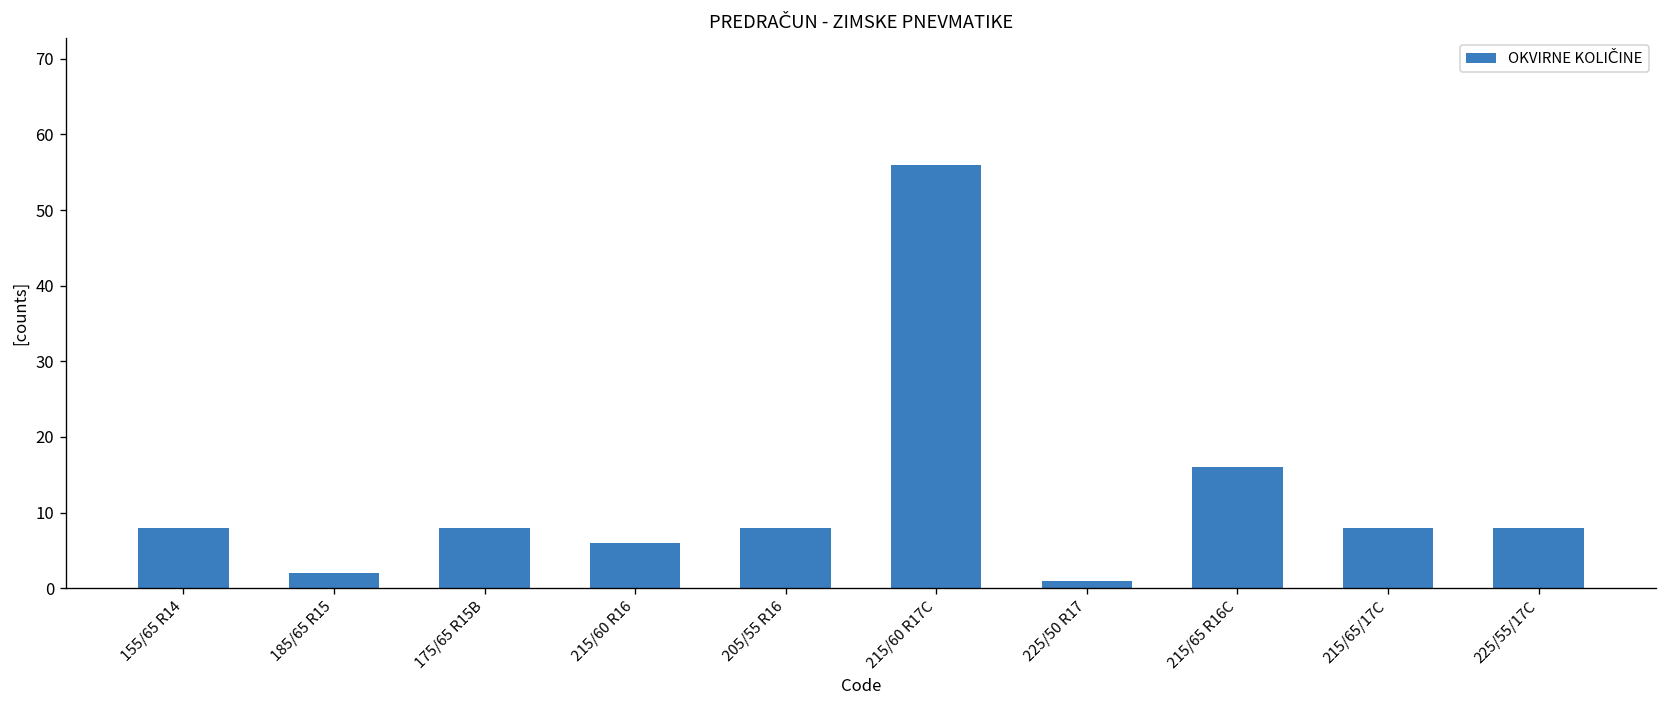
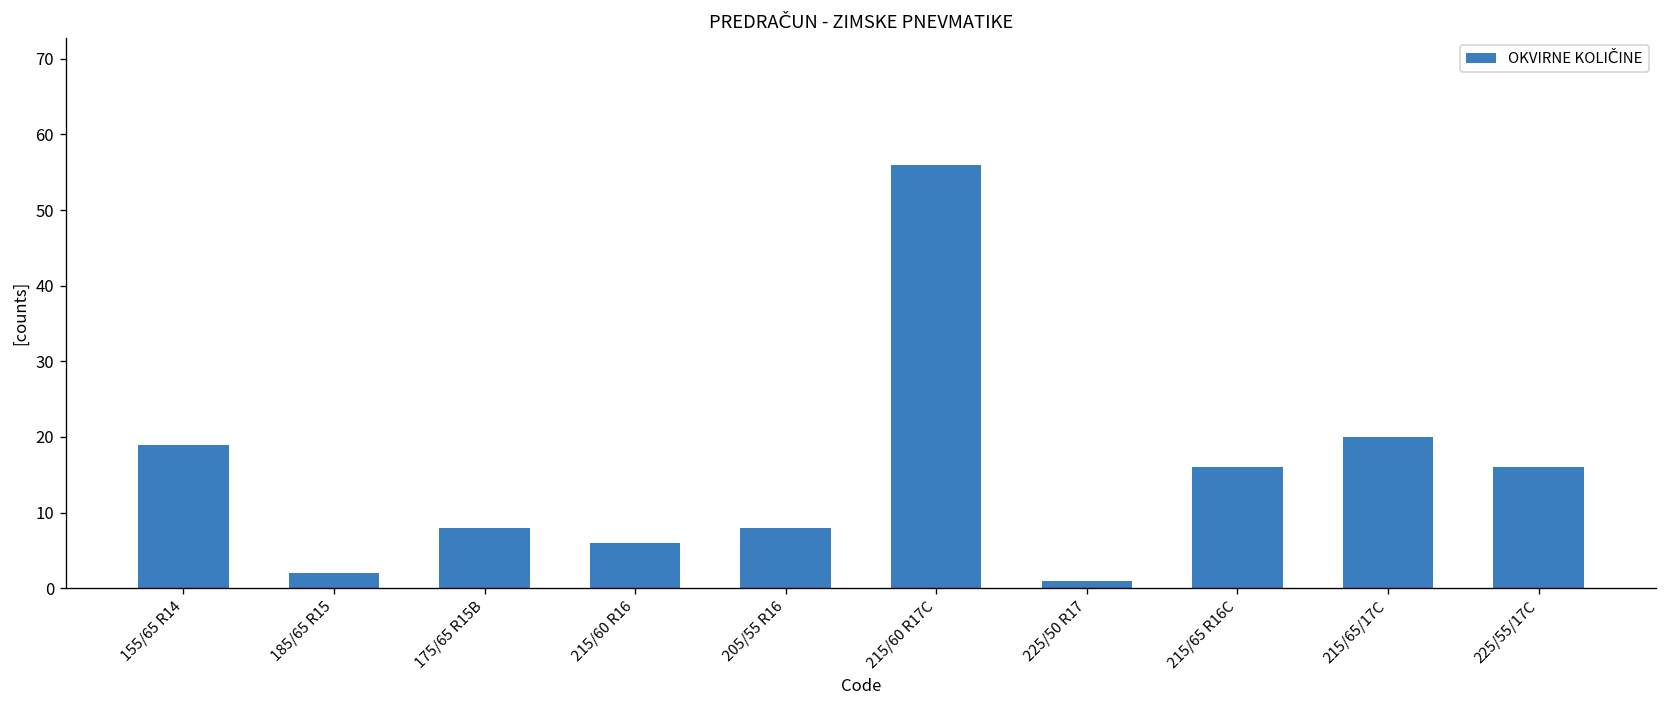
  {
-   "155/65 R14": 8,
+   "155/65 R14": 19,
    "185/65 R15": 2,
    "175/65 R15B": 8,
    "215/60 R16": 6,
    "205/55 R16": 8,
    "215/60 R17C": 56,
    "225/50 R17": 1,
    "215/65 R16C": 16,
-   "215/65/17C": 8,
-   "225/55/17C": 8
+   "215/65/17C": 20,
+   "225/55/17C": 16
  }
